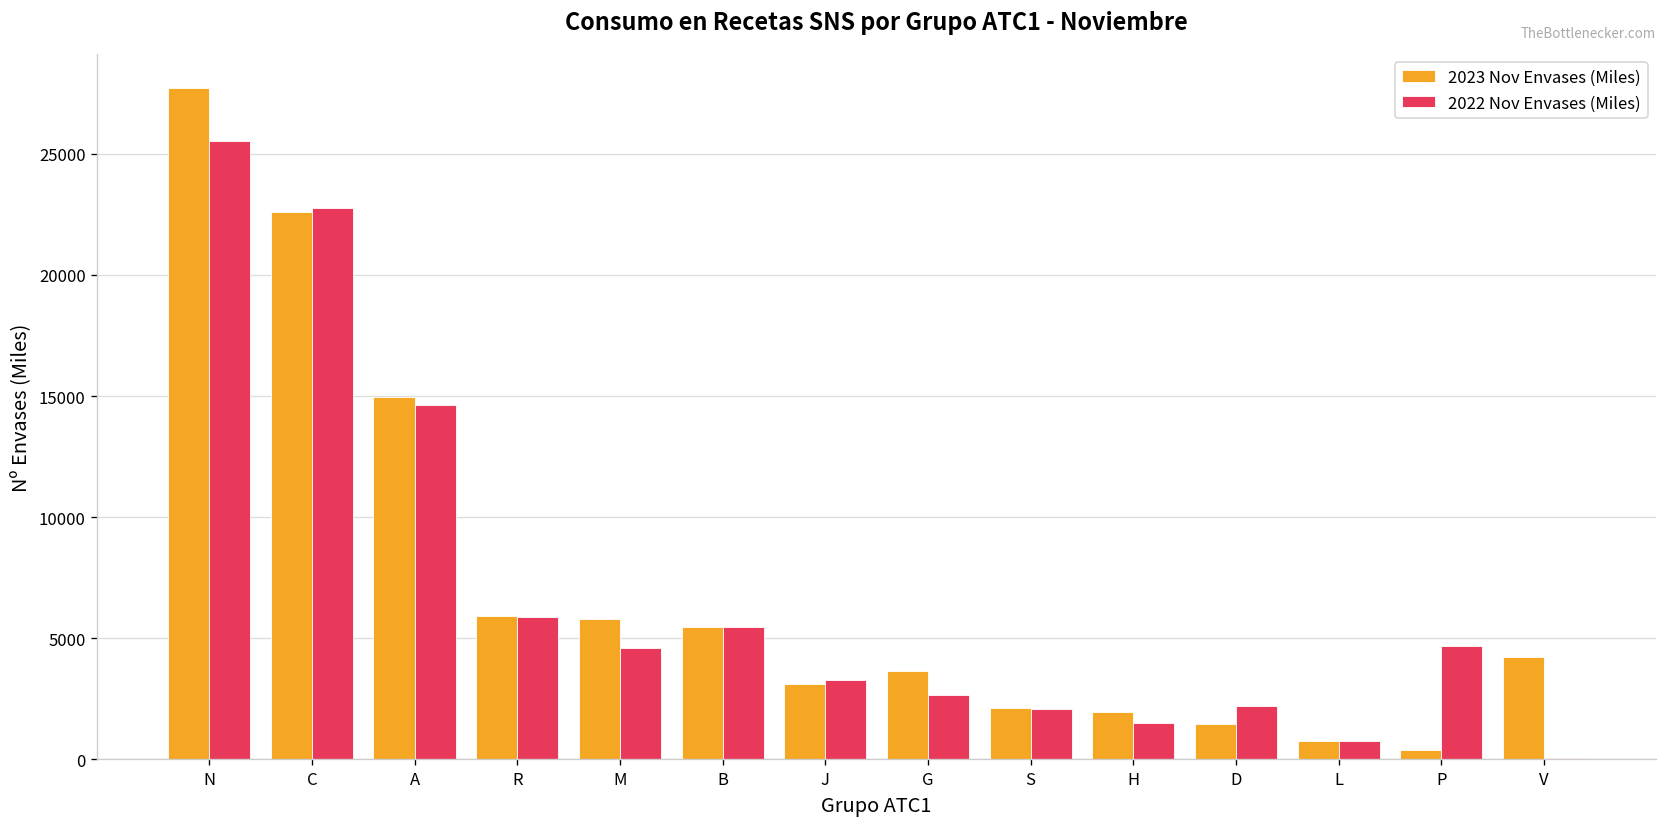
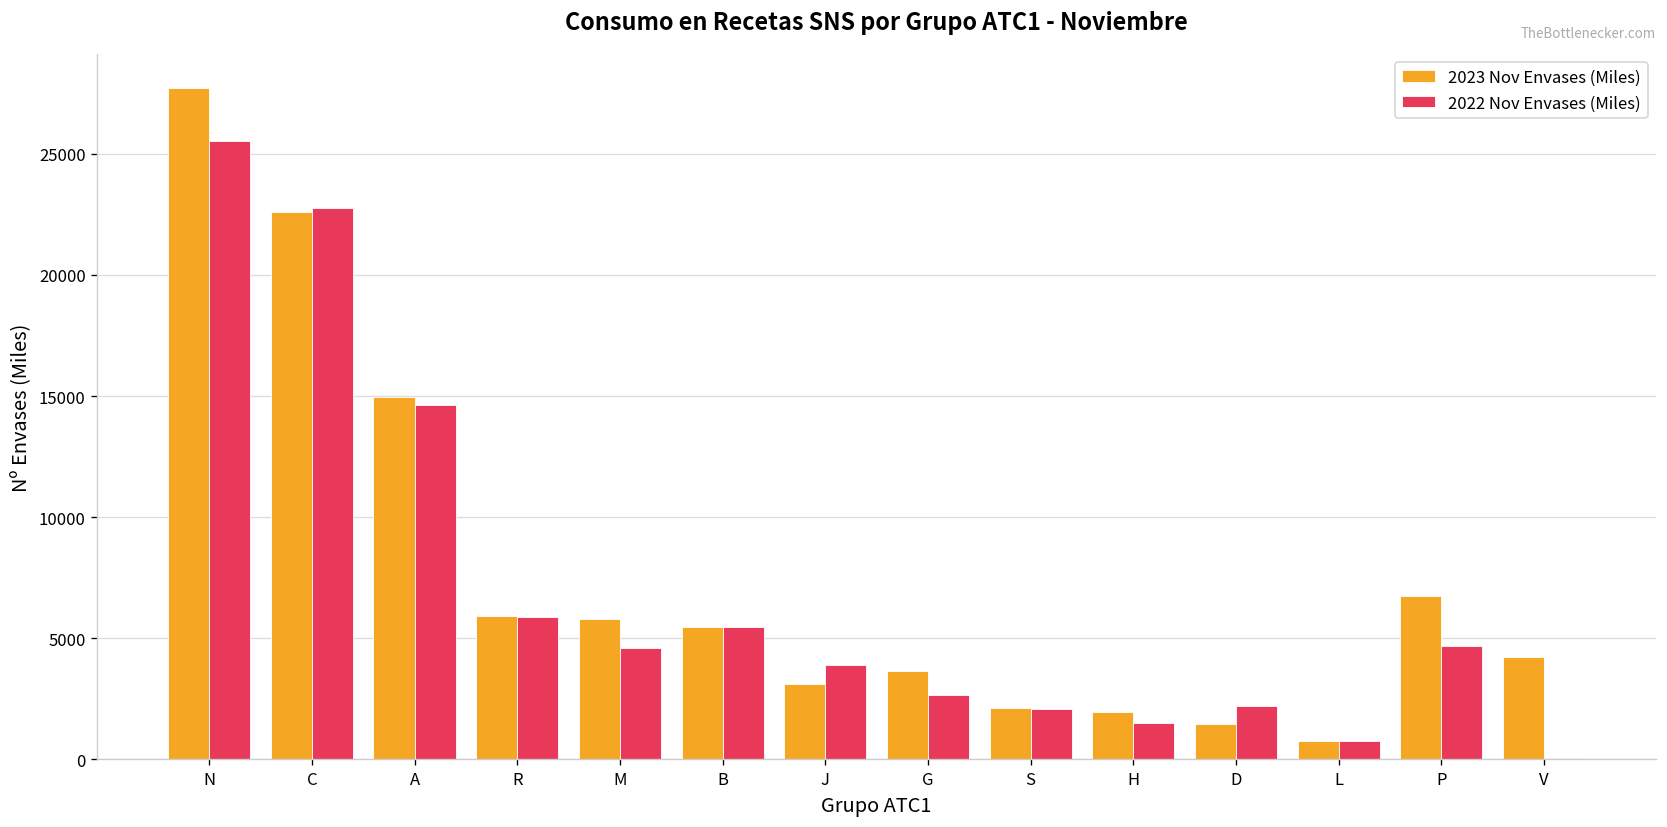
  {
    "2023 Nov Envases (Miles)": {
      "N": 27700,
      "C": 22600,
      "A": 15000,
      "R": 5900,
      "M": 5800,
      "B": 5500,
      "J": 3100,
      "G": 3700,
      "S": 2100,
      "H": 1900,
      "D": 1500,
      "L": 800,
-     "P": 400,
+     "P": 6800,
      "V": 4200
    },
    "2022 Nov Envases (Miles)": {
      "N": 25500,
      "C": 22800,
      "A": 14600,
      "R": 5900,
      "M": 4600,
      "B": 5500,
-     "J": 3300,
+     "J": 3900,
      "G": 2600,
      "S": 2100,
      "H": 1500,
      "D": 2200,
      "L": 700,
      "P": 4700
    }
  }
